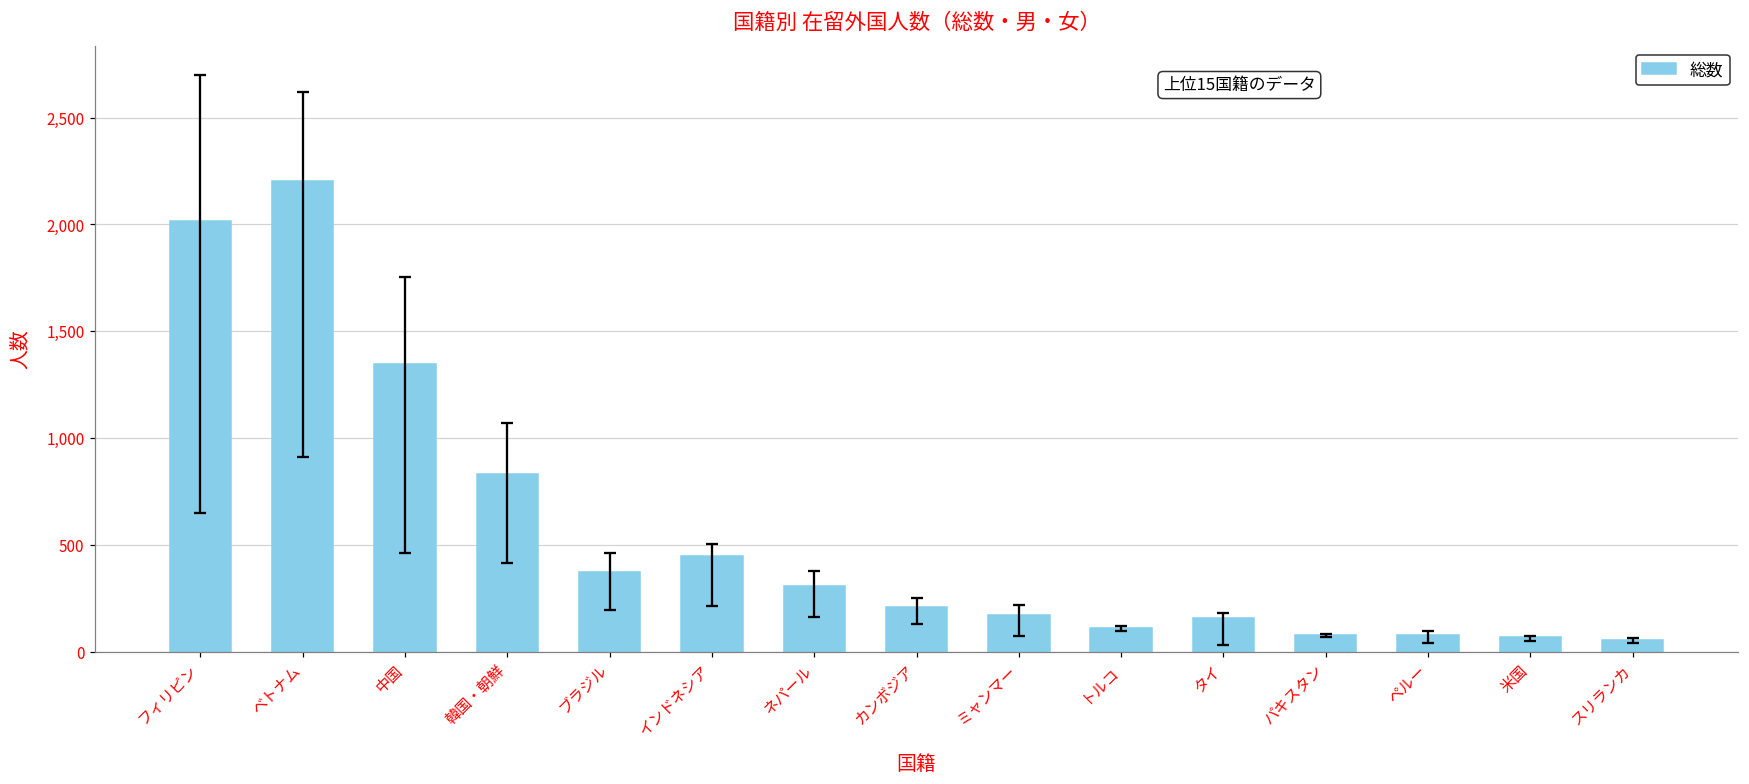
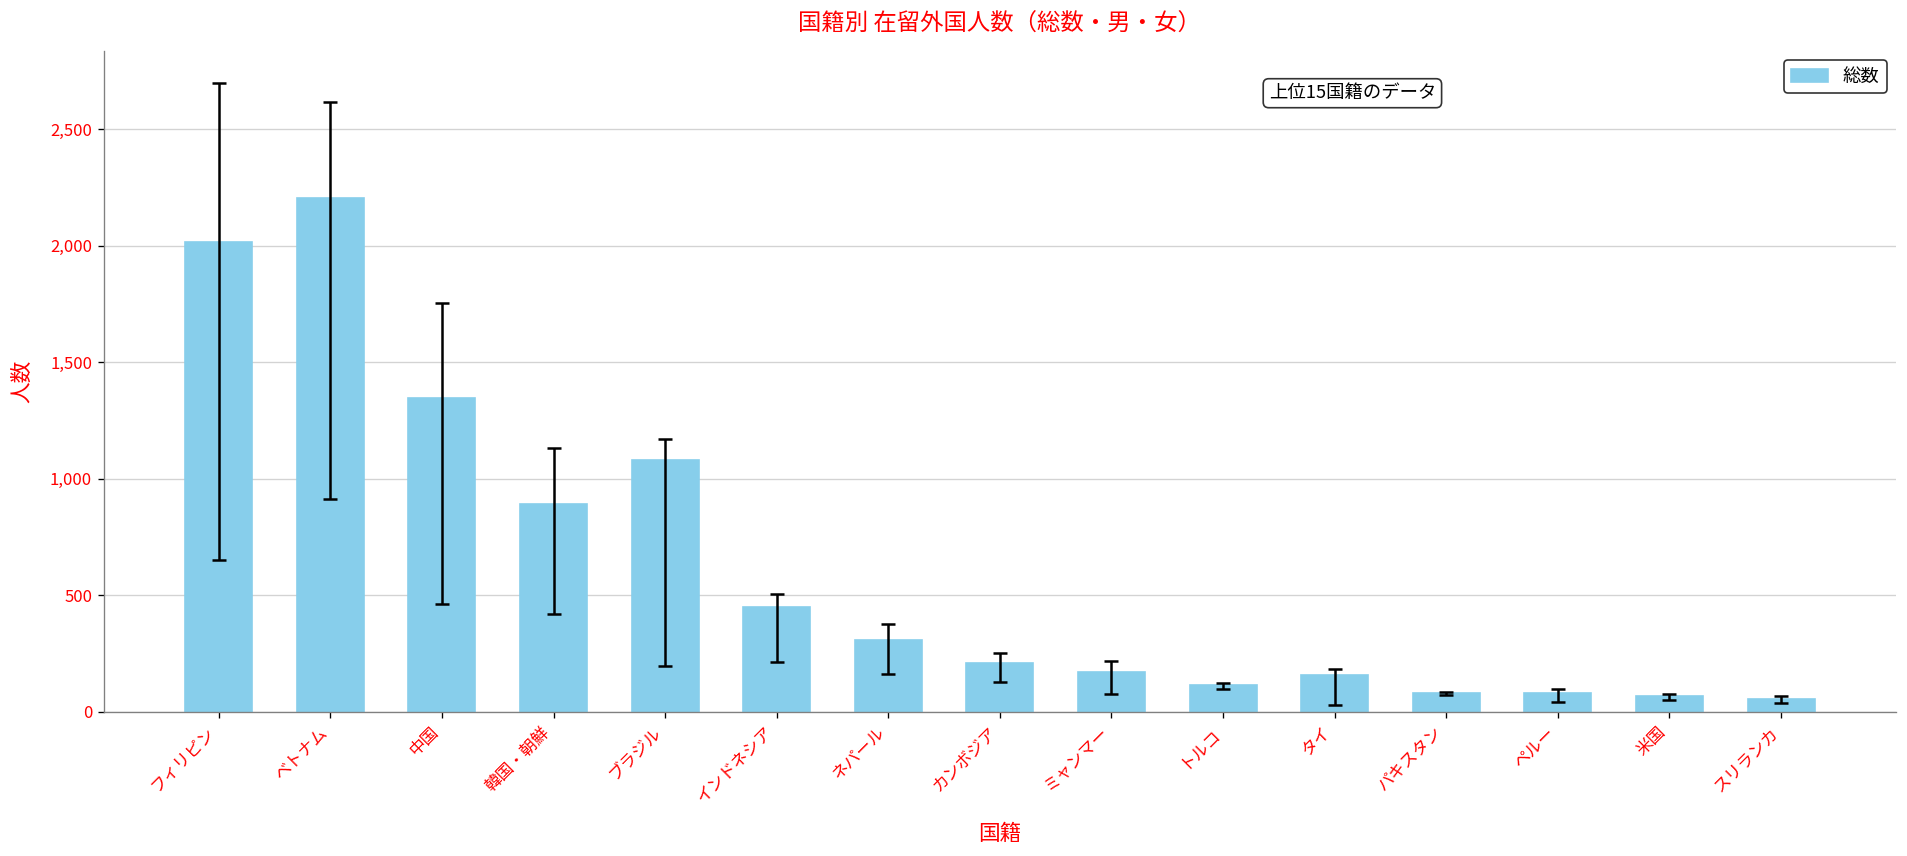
  {
    "総数": {
      "フィリピン": "2,020",
      "ベトナム": "2,210",
      "中国": "1,350",
-     "韓国・朝鮮": "830",
-     "ブラジル": "370",
+     "韓国・朝鮮": "890",
+     "ブラジル": "1,080",
      "インドネシア": "450",
      "ネパール": "310",
      "カンボジア": "210",
      "ミャンマー": "170",
      "トルコ": "110",
      "タイ": "160",
      "パキスタン": "80",
      "ペルー": "80",
      "米国": "70",
      "スリランカ": "60"
    }
  }
